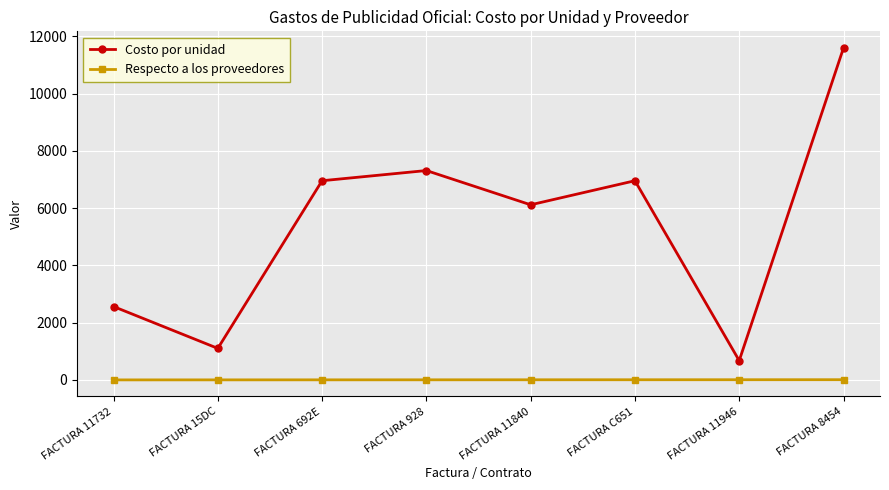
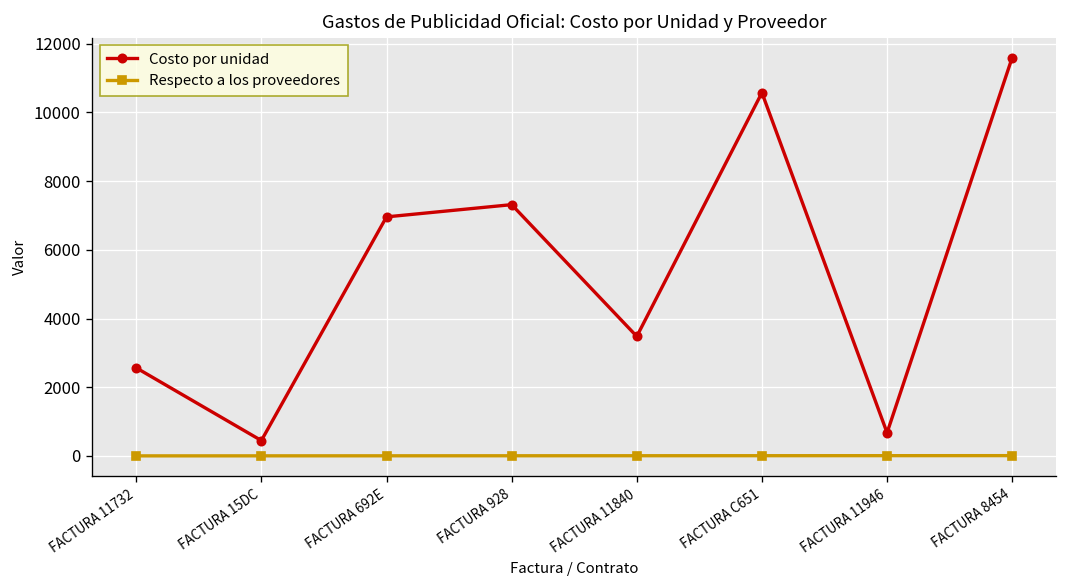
  {
    "Costo por unidad": {
      "FACTURA 11732": 2600,
-     "FACTURA 15DC": 1100,
+     "FACTURA 15DC": 400,
      "FACTURA 692E": 7000,
      "FACTURA 928": 7300,
-     "FACTURA 11840": 6100,
-     "FACTURA C651": 7000,
+     "FACTURA 11840": 3500,
+     "FACTURA C651": 10600,
      "FACTURA 11946": 700,
      "FACTURA 8454": 11600
    },
    "Respecto a los proveedores": {
      "FACTURA 11732": 0,
      "FACTURA 15DC": 0,
      "FACTURA 692E": 0,
      "FACTURA 928": 0,
      "FACTURA 11840": 0,
      "FACTURA C651": 0,
      "FACTURA 11946": 0,
      "FACTURA 8454": 0
    }
  }
